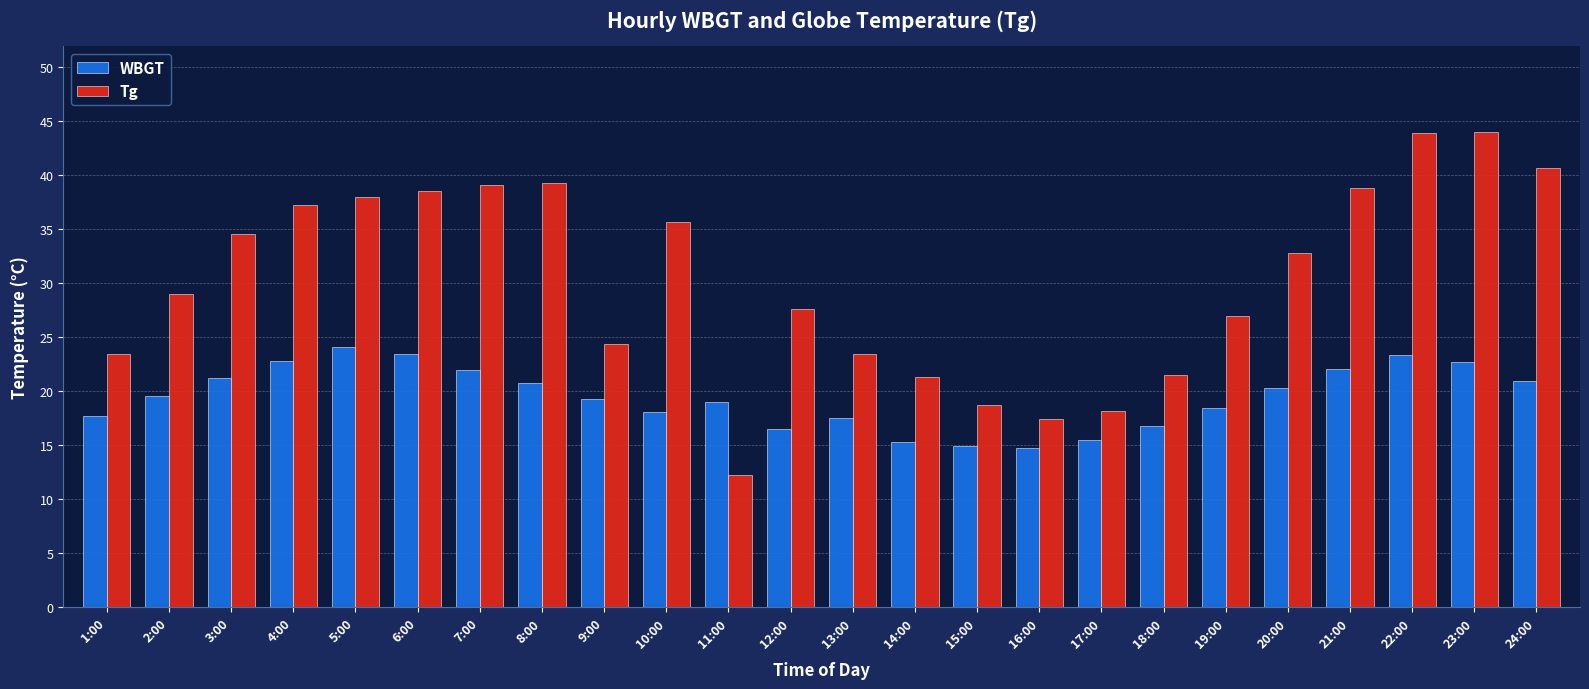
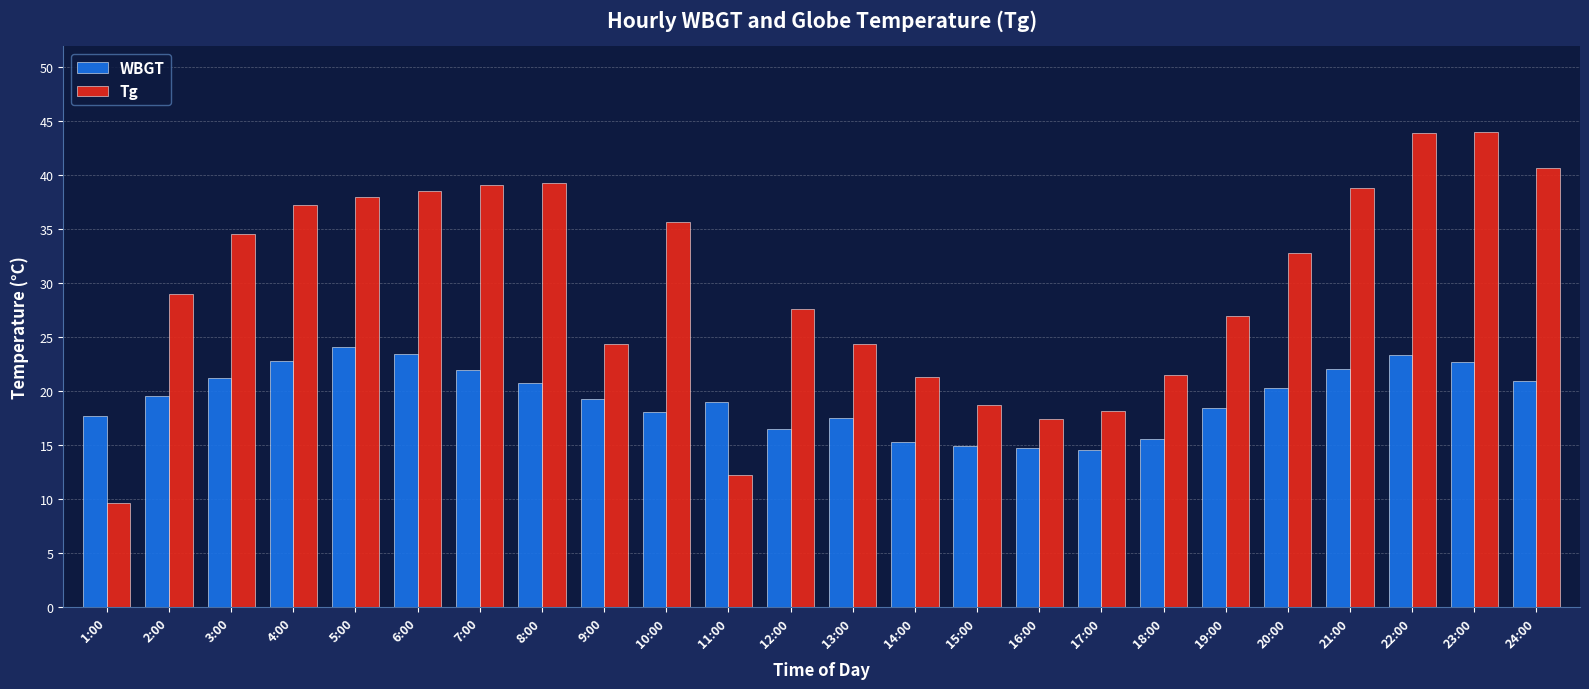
  {
    "WBGT": {
      "1:00": 17.7,
      "2:00": 19.6,
      "3:00": 21.2,
      "4:00": 22.8,
      "5:00": 24.1,
      "6:00": 23.5,
      "7:00": 22.0,
      "8:00": 20.8,
      "9:00": 19.3,
      "10:00": 18.1,
      "11:00": 19.0,
      "12:00": 16.5,
      "13:00": 17.5,
      "14:00": 15.3,
      "15:00": 14.9,
      "16:00": 14.8,
-     "17:00": 15.5,
-     "18:00": 16.8,
+     "17:00": 14.6,
+     "18:00": 15.6,
      "19:00": 18.5,
      "20:00": 20.3,
      "21:00": 22.1,
      "22:00": 23.4,
      "23:00": 22.7,
      "24:00": 21.0
    },
    "Tg": {
-     "1:00": 23.5,
+     "1:00": 9.7,
      "2:00": 29.0,
      "3:00": 34.6,
      "4:00": 37.3,
      "5:00": 38.0,
      "6:00": 38.6,
      "7:00": 39.1,
      "8:00": 39.3,
      "9:00": 24.4,
      "10:00": 35.7,
      "11:00": 12.3,
      "12:00": 27.6,
-     "13:00": 23.5,
+     "13:00": 24.4,
      "14:00": 21.3,
      "15:00": 18.7,
      "16:00": 17.4,
      "17:00": 18.2,
      "18:00": 21.5,
      "19:00": 27.0,
      "20:00": 32.8,
      "21:00": 38.8,
      "22:00": 43.9,
      "23:00": 44.0,
      "24:00": 40.7
    }
  }
